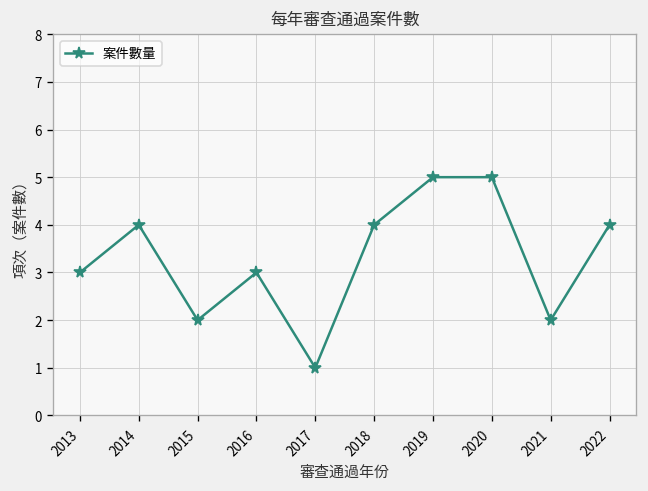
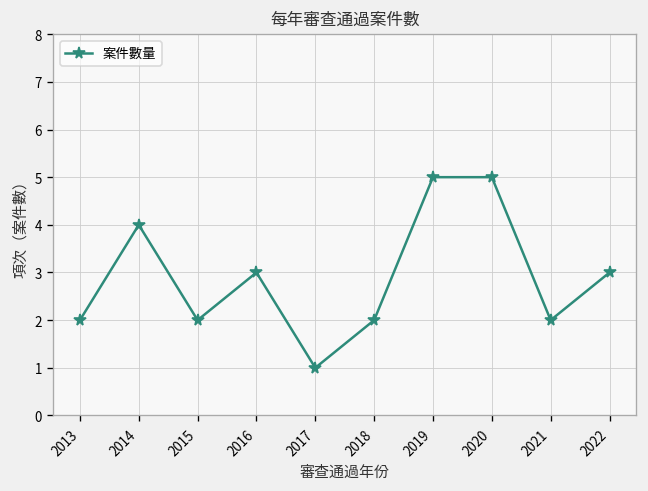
  {
-   "2013": 3,
+   "2013": 2,
    "2014": 4,
    "2015": 2,
    "2016": 3,
    "2017": 1,
-   "2018": 4,
+   "2018": 2,
    "2019": 5,
    "2020": 5,
    "2021": 2,
-   "2022": 4
+   "2022": 3
  }
